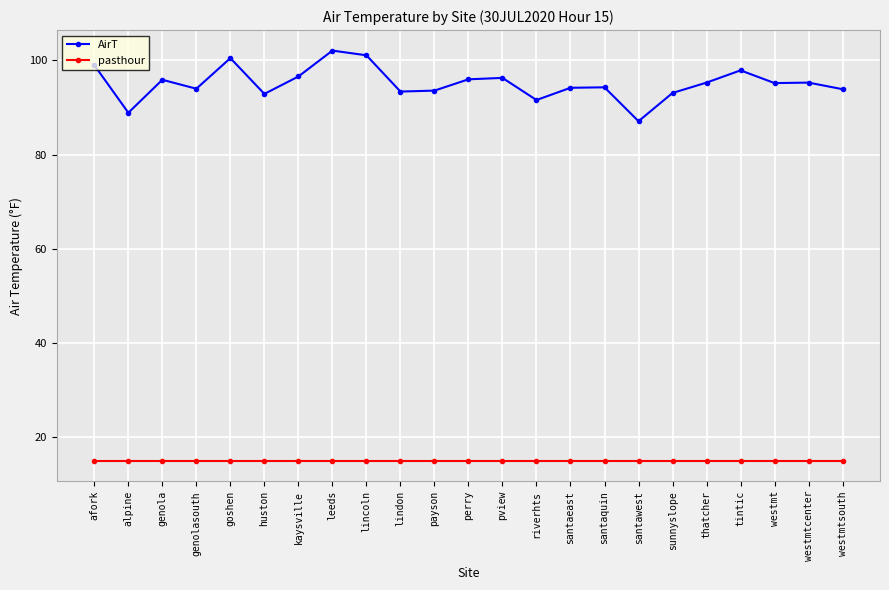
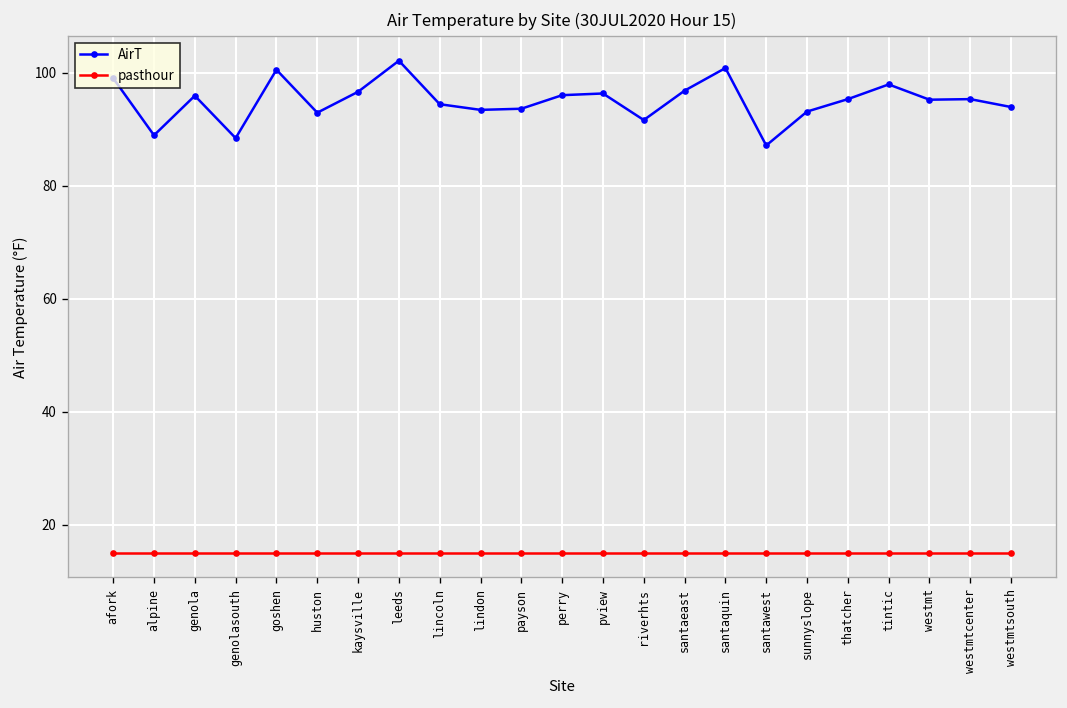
  {
    "AirT": {
      "alpine": 89,
      "genola": 96,
-     "genolasouth": 94,
+     "genolasouth": 88,
      "goshen": 101,
      "huston": 93,
      "kaysville": 97,
      "leeds": 102,
-     "lincoln": 101,
+     "lincoln": 94,
      "lindon": 93,
      "payson": 94,
      "perry": 96,
      "pview": 96,
      "riverhts": 92,
-     "santaeast": 94,
-     "santaquin": 94,
+     "santaeast": 97,
+     "santaquin": 101,
      "santawest": 87,
      "sunnyslope": 93,
      "thatcher": 95,
      "tintic": 98,
      "westmt": 95,
      "westmtcenter": 95,
      "westmtsouth": 94
    },
    "pasthour": {
      "afork": 15,
      "alpine": 15,
      "genola": 15,
      "genolasouth": 15,
      "goshen": 15,
      "huston": 15,
      "kaysville": 15,
      "leeds": 15,
      "lincoln": 15,
      "lindon": 15,
      "payson": 15,
      "perry": 15,
      "pview": 15,
      "riverhts": 15,
      "santaeast": 15,
      "santaquin": 15,
      "santawest": 15,
      "sunnyslope": 15,
      "thatcher": 15,
      "tintic": 15,
      "westmt": 15,
      "westmtcenter": 15,
      "westmtsouth": 15
    }
  }
